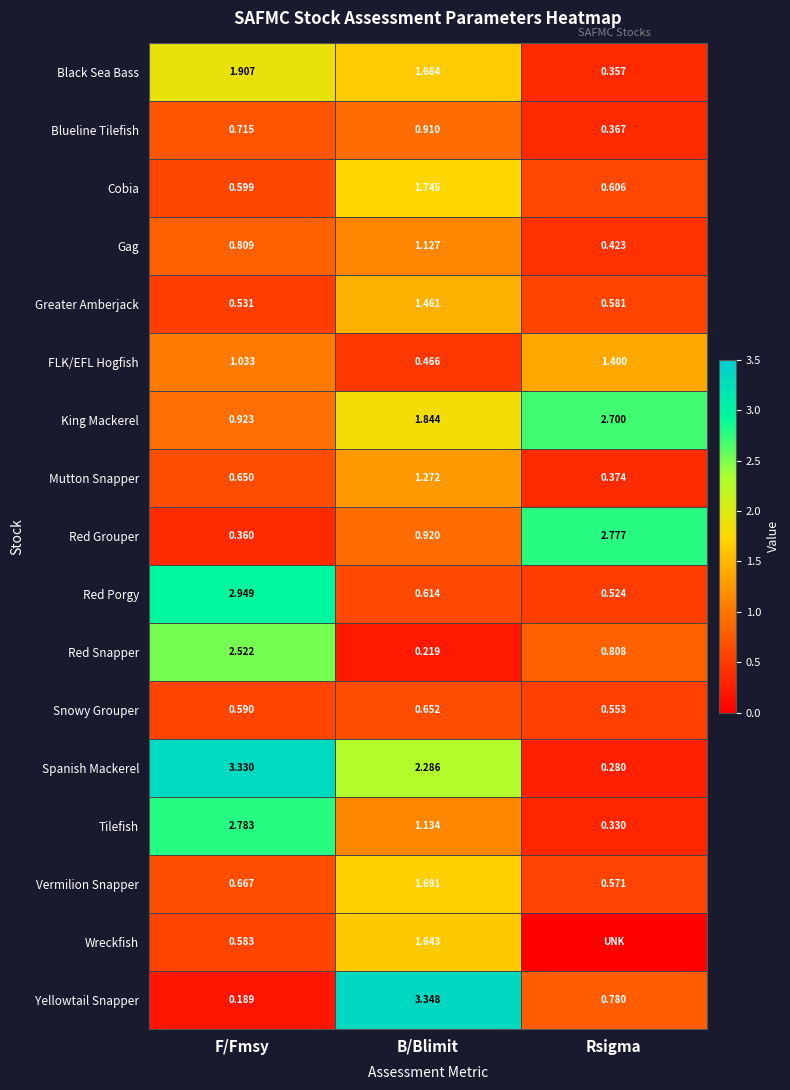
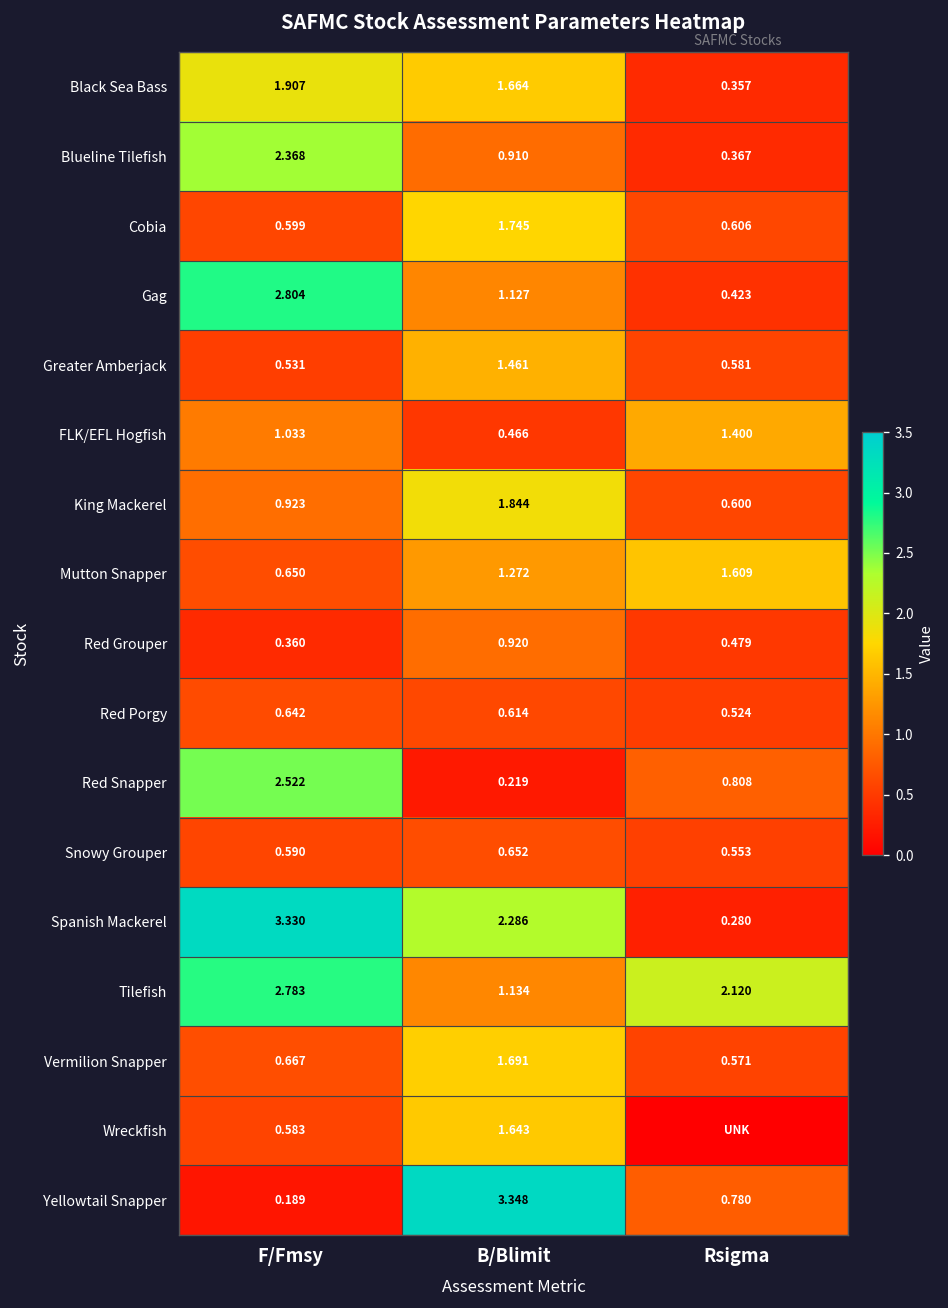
  {
    "Black Sea Bass": {
      "F/Fmsy": 1.907,
      "B/Blimit": 1.664,
      "Rsigma": 0.357
    },
    "Blueline Tilefish": {
-     "F/Fmsy": 0.715,
+     "F/Fmsy": 2.368,
      "B/Blimit": 0.910,
      "Rsigma": 0.367
    },
    "Cobia": {
      "F/Fmsy": 0.599,
      "B/Blimit": 1.745,
      "Rsigma": 0.606
    },
    "Gag": {
-     "F/Fmsy": 0.809,
+     "F/Fmsy": 2.804,
      "B/Blimit": 1.127,
      "Rsigma": 0.423
    },
    "Greater Amberjack": {
      "F/Fmsy": 0.531,
      "B/Blimit": 1.461,
      "Rsigma": 0.581
    },
    "FLK/EFL Hogfish": {
      "F/Fmsy": 1.033,
      "B/Blimit": 0.466,
      "Rsigma": 1.400
    },
    "King Mackerel": {
      "F/Fmsy": 0.923,
      "B/Blimit": 1.844,
-     "Rsigma": 2.700
+     "Rsigma": 0.600
    },
    "Mutton Snapper": {
      "F/Fmsy": 0.650,
      "B/Blimit": 1.272,
-     "Rsigma": 0.374
+     "Rsigma": 1.609
    },
    "Red Grouper": {
      "F/Fmsy": 0.360,
      "B/Blimit": 0.920,
-     "Rsigma": 2.777
+     "Rsigma": 0.479
    },
    "Red Porgy": {
-     "F/Fmsy": 2.949,
+     "F/Fmsy": 0.642,
      "B/Blimit": 0.614,
      "Rsigma": 0.524
    },
    "Red Snapper": {
      "F/Fmsy": 2.522,
      "B/Blimit": 0.219,
      "Rsigma": 0.808
    },
    "Snowy Grouper": {
      "F/Fmsy": 0.590,
      "B/Blimit": 0.652,
      "Rsigma": 0.553
    },
    "Spanish Mackerel": {
      "F/Fmsy": 3.330,
      "B/Blimit": 2.286,
      "Rsigma": 0.280
    },
    "Tilefish": {
      "F/Fmsy": 2.783,
      "B/Blimit": 1.134,
-     "Rsigma": 0.330
+     "Rsigma": 2.120
    },
    "Vermilion Snapper": {
      "F/Fmsy": 0.667,
      "B/Blimit": 1.691,
      "Rsigma": 0.571
    },
    "Wreckfish": {
      "F/Fmsy": 0.583,
      "B/Blimit": 1.643
    },
    "Yellowtail Snapper": {
      "F/Fmsy": 0.189,
      "B/Blimit": 3.348,
      "Rsigma": 0.780
    }
  }
